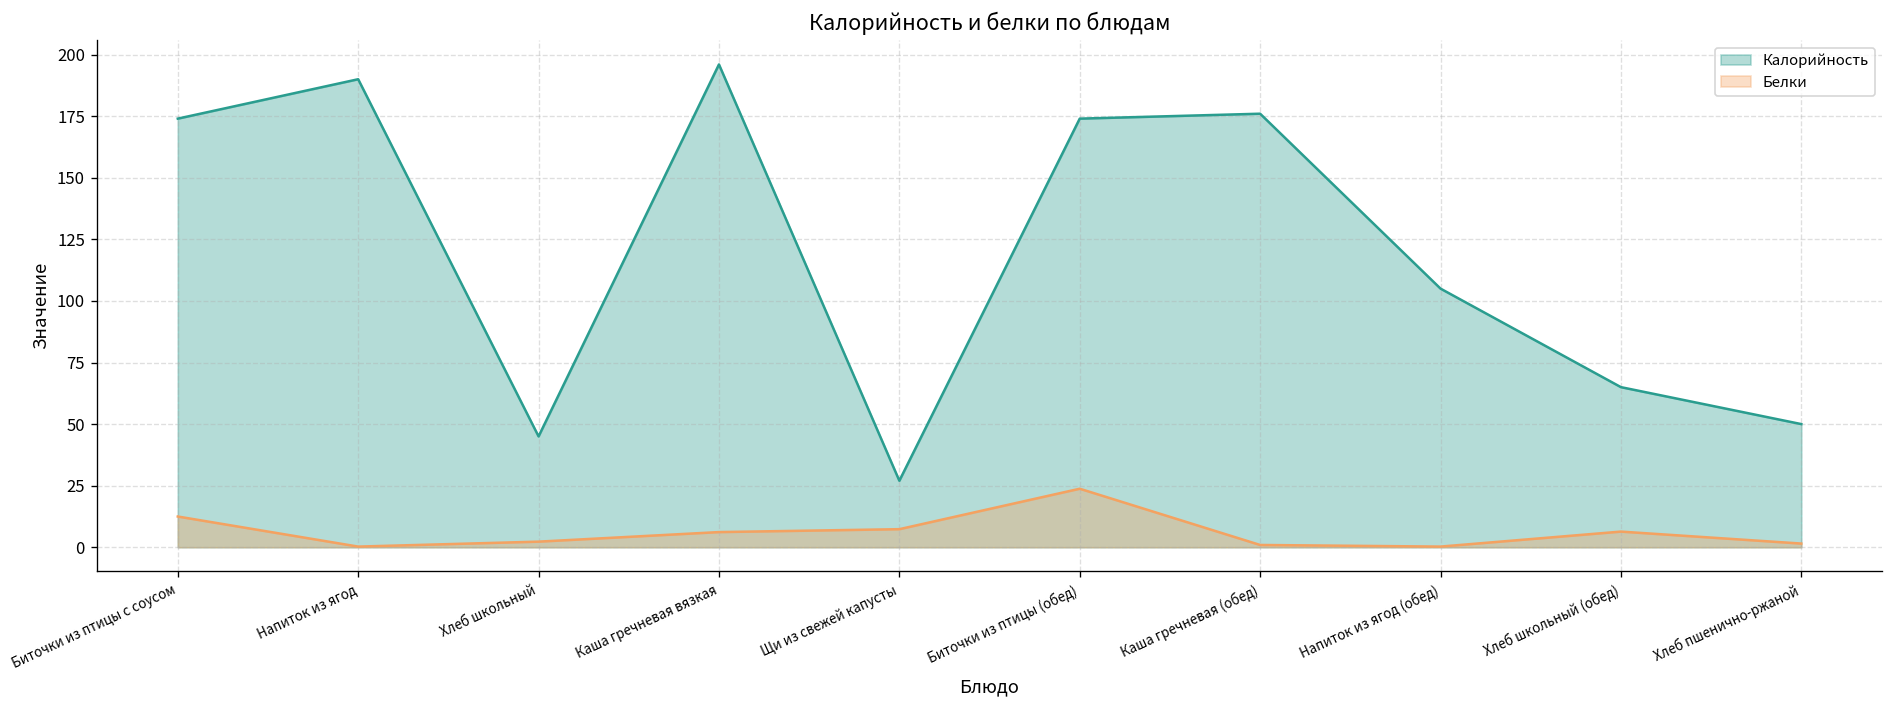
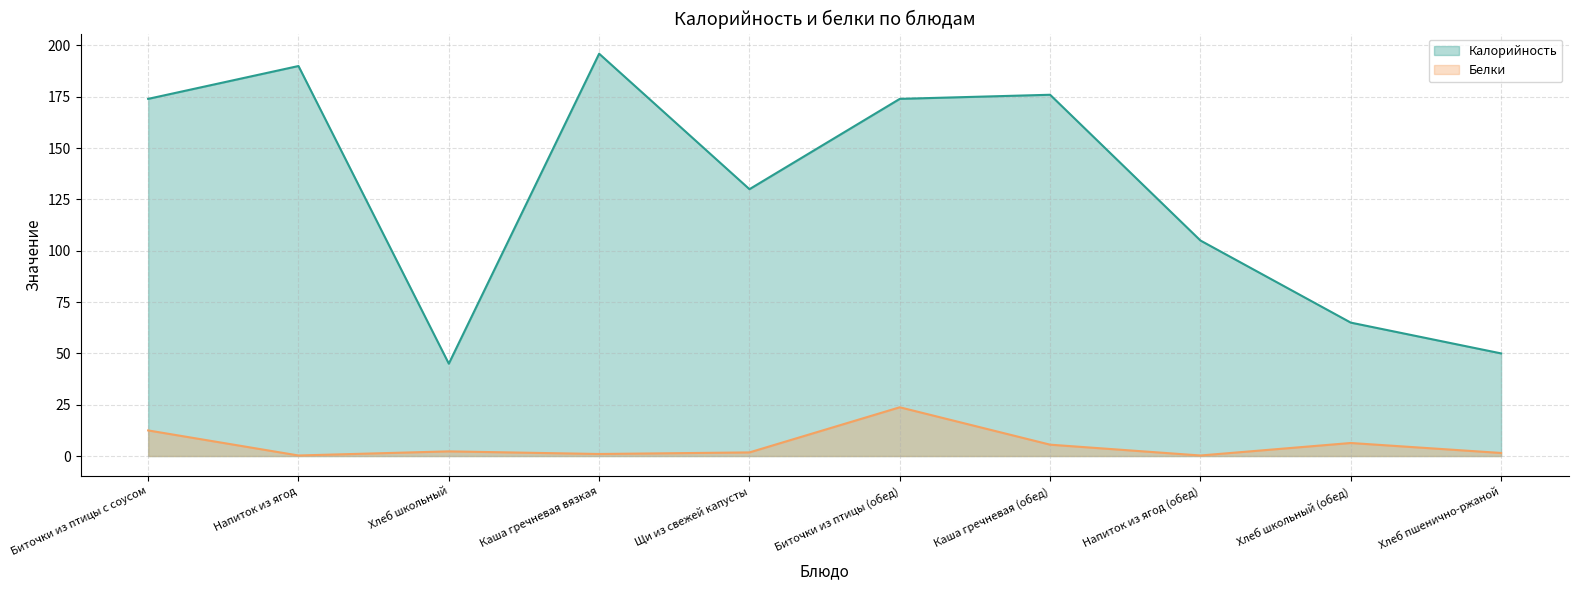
  {
    "Калорийность": {
      "Биточки из птицы с соусом": 174,
      "Напиток из ягод": 190,
      "Хлеб школьный": 45,
      "Каша гречневая вязкая": 196,
-     "Щи из свежей капусты": 27,
+     "Щи из свежей капусты": 130,
      "Биточки из птицы (обед)": 174,
      "Каша гречневая (обед)": 176,
      "Напиток из ягод (обед)": 105,
      "Хлеб школьный (обед)": 65,
      "Хлеб пшенично-ржаной": 50
    },
    "Белки": {
      "Биточки из птицы с соусом": 12,
      "Напиток из ягод": 0,
      "Хлеб школьный": 2,
-     "Каша гречневая вязкая": 6,
-     "Щи из свежей капусты": 7,
+     "Каша гречневая вязкая": 1,
+     "Щи из свежей капусты": 2,
      "Биточки из птицы (обед)": 24,
-     "Каша гречневая (обед)": 1,
+     "Каша гречневая (обед)": 6,
      "Напиток из ягод (обед)": 0,
      "Хлеб школьный (обед)": 6,
      "Хлеб пшенично-ржаной": 2
    }
  }
